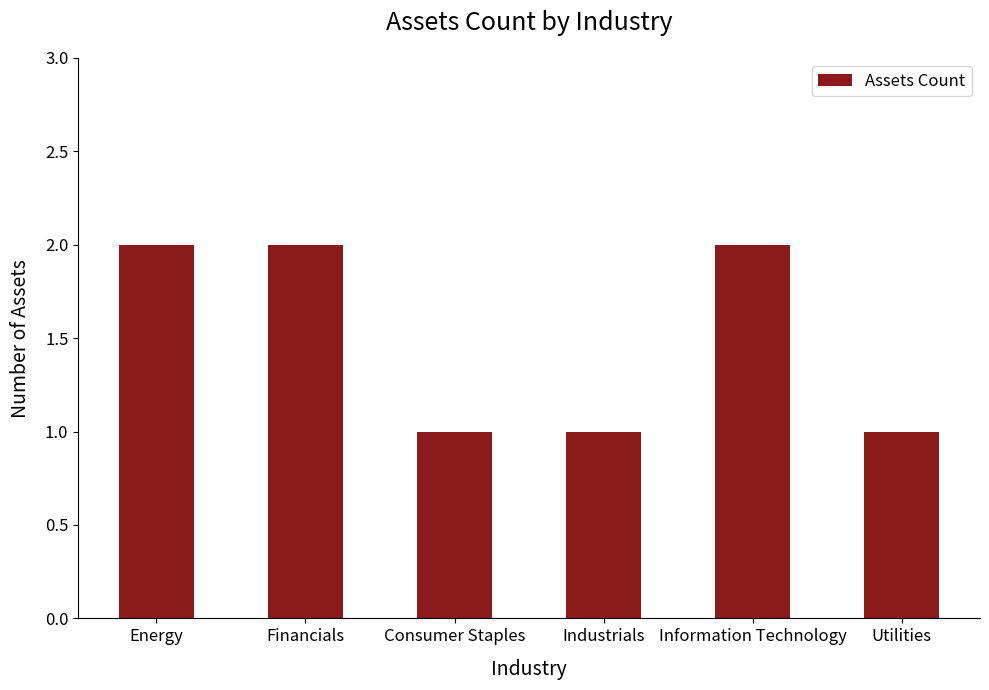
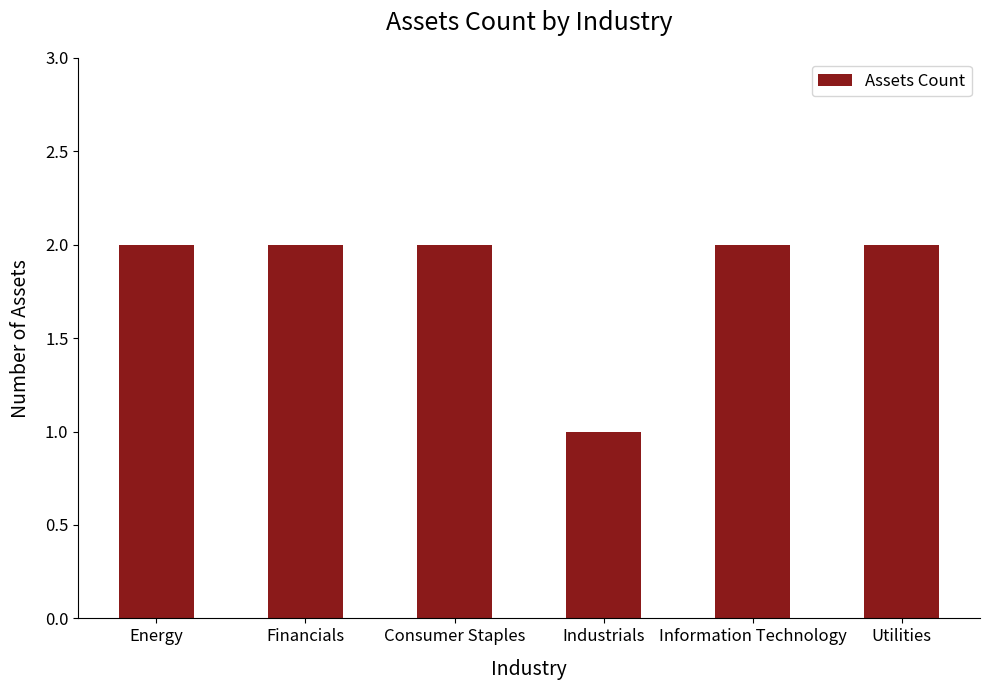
  {
    "Energy": 2,
    "Financials": 2,
-   "Consumer Staples": 1,
+   "Consumer Staples": 2,
    "Industrials": 1,
    "Information Technology": 2,
-   "Utilities": 1
+   "Utilities": 2
  }
